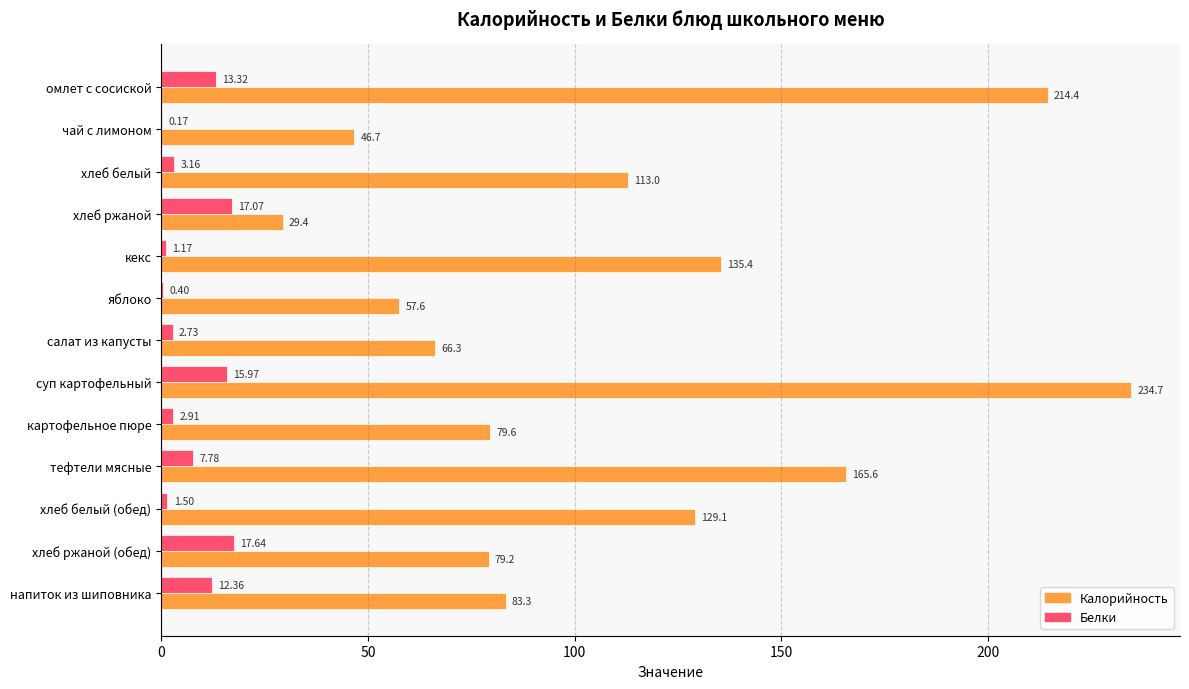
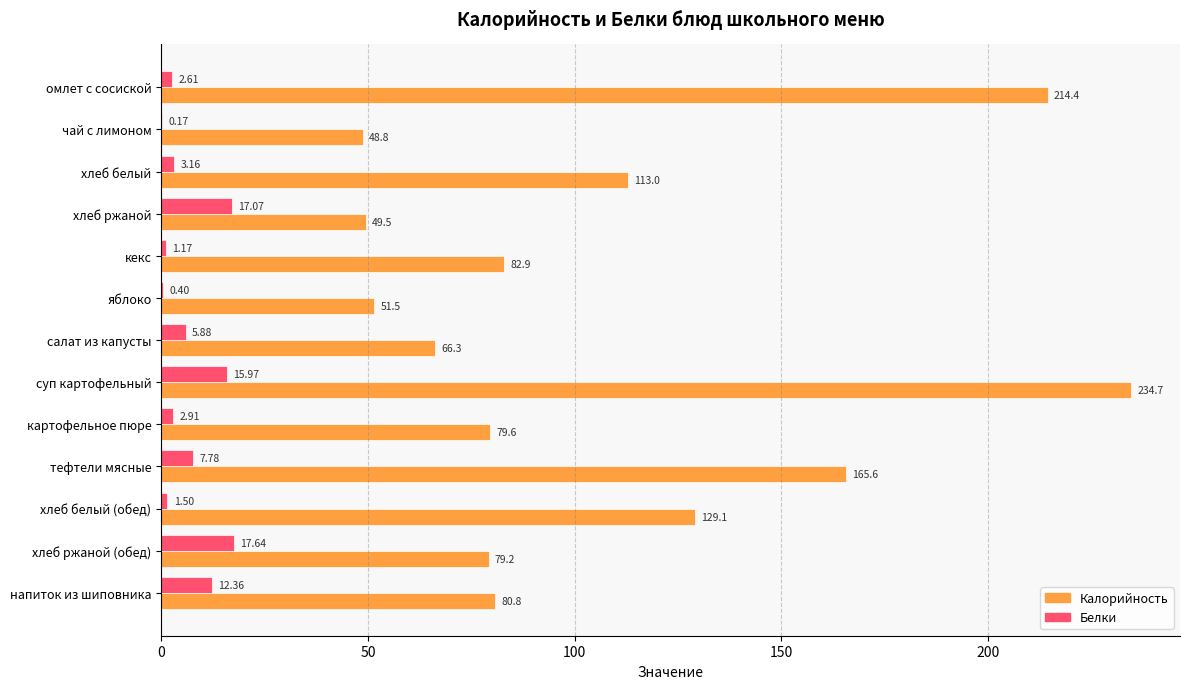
  {
    "Калорийность": {
      "омлет с сосиской": 214.4,
-     "чай с лимоном": 46.7,
+     "чай с лимоном": 48.8,
      "хлеб белый": 113.0,
-     "хлеб ржаной": 29.4,
-     "кекс": 135.4,
-     "яблоко": 57.6,
+     "хлеб ржаной": 49.5,
+     "кекс": 82.9,
+     "яблоко": 51.5,
      "салат из капусты": 66.3,
      "суп картофельный": 234.7,
      "картофельное пюре": 79.6,
      "тефтели мясные": 165.6,
      "хлеб белый (обед)": 129.1,
      "хлеб ржаной (обед)": 79.2,
-     "напиток из шиповника": 83.3
+     "напиток из шиповника": 80.8
    },
    "Белки": {
-     "омлет с сосиской": 13.32,
+     "омлет с сосиской": 2.61,
      "чай с лимоном": 0.17,
      "хлеб белый": 3.16,
      "хлеб ржаной": 17.07,
      "кекс": 1.17,
      "яблоко": 0.40,
-     "салат из капусты": 2.73,
+     "салат из капусты": 5.88,
      "суп картофельный": 15.97,
      "картофельное пюре": 2.91,
      "тефтели мясные": 7.78,
      "хлеб белый (обед)": 1.50,
      "хлеб ржаной (обед)": 17.64,
      "напиток из шиповника": 12.36
    }
  }
